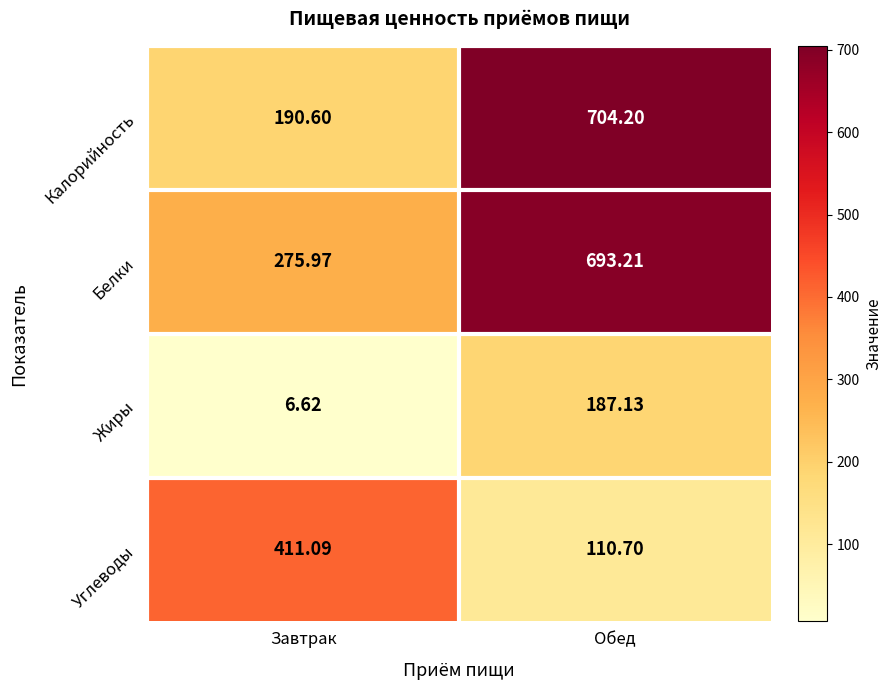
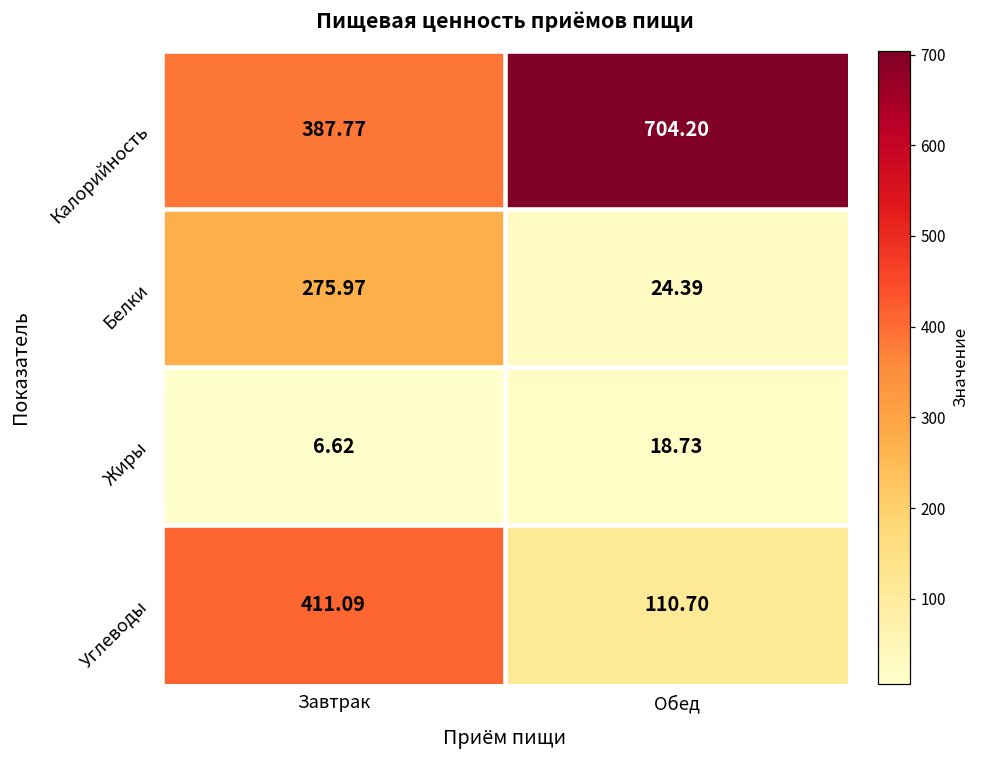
  {
    "Калорийность": {
-     "Завтрак": 190.60,
+     "Завтрак": 387.77,
      "Обед": 704.20
    },
    "Белки": {
      "Завтрак": 275.97,
-     "Обед": 693.21
+     "Обед": 24.39
    },
    "Жиры": {
      "Завтрак": 6.62,
-     "Обед": 187.13
+     "Обед": 18.73
    },
    "Углеводы": {
      "Завтрак": 411.09,
      "Обед": 110.70
    }
  }
